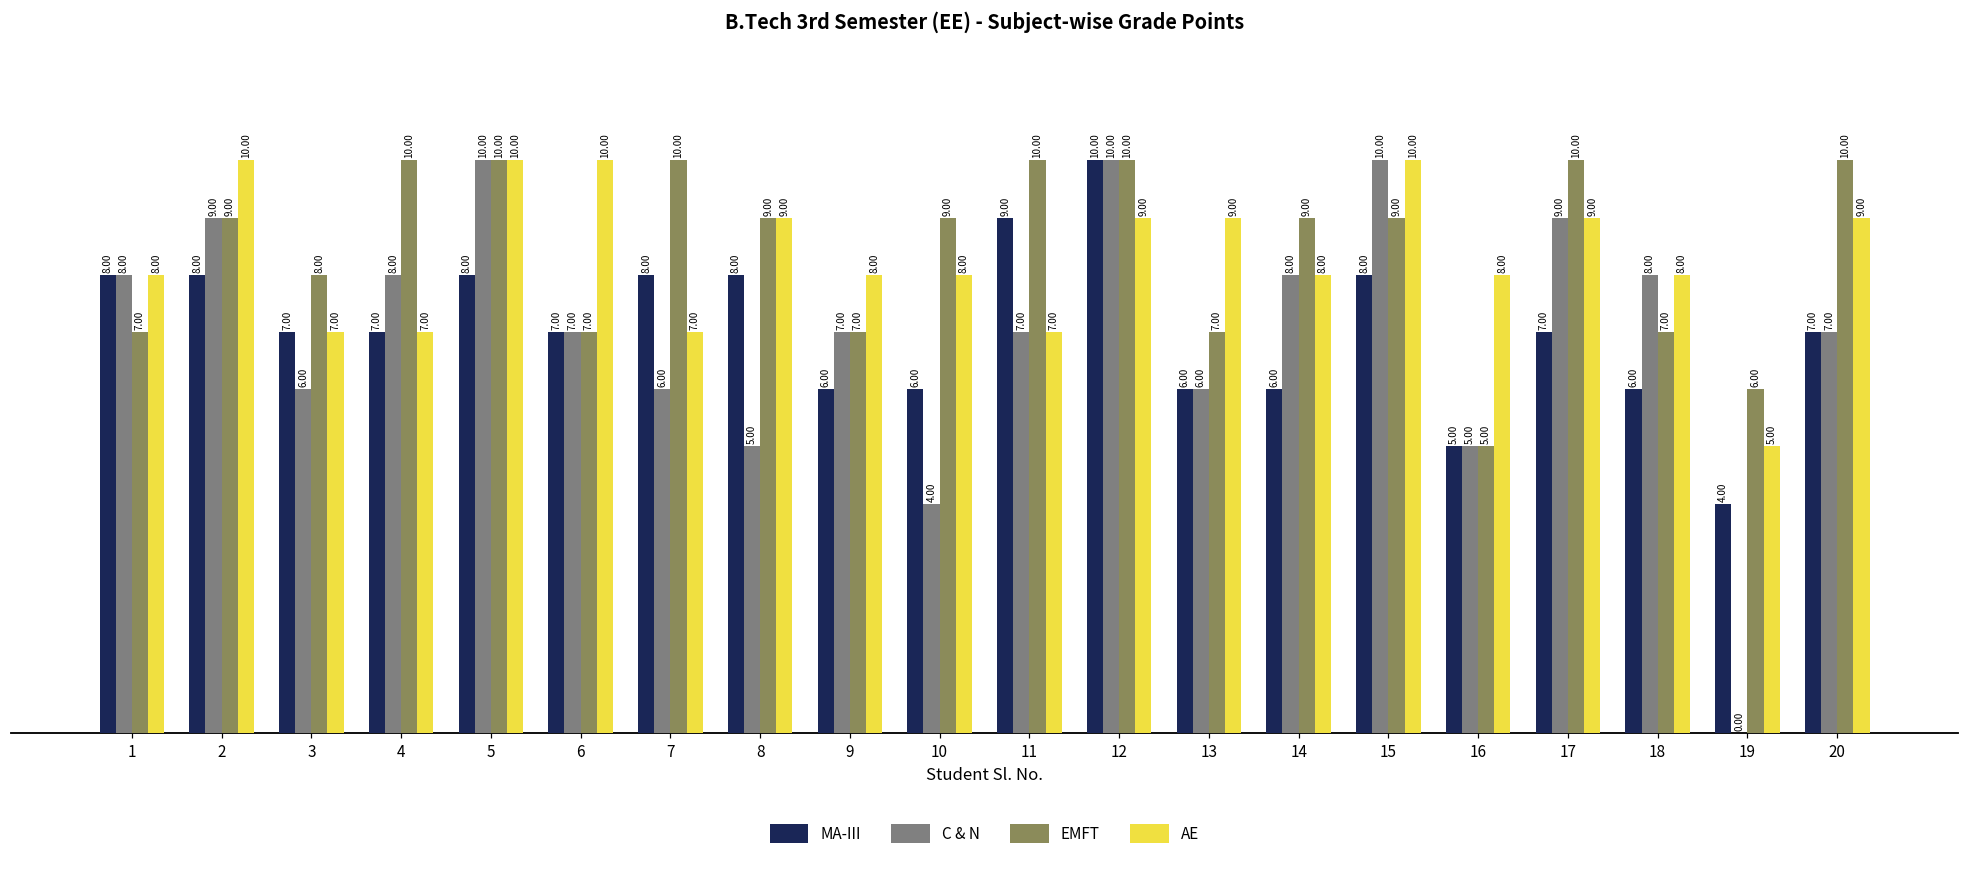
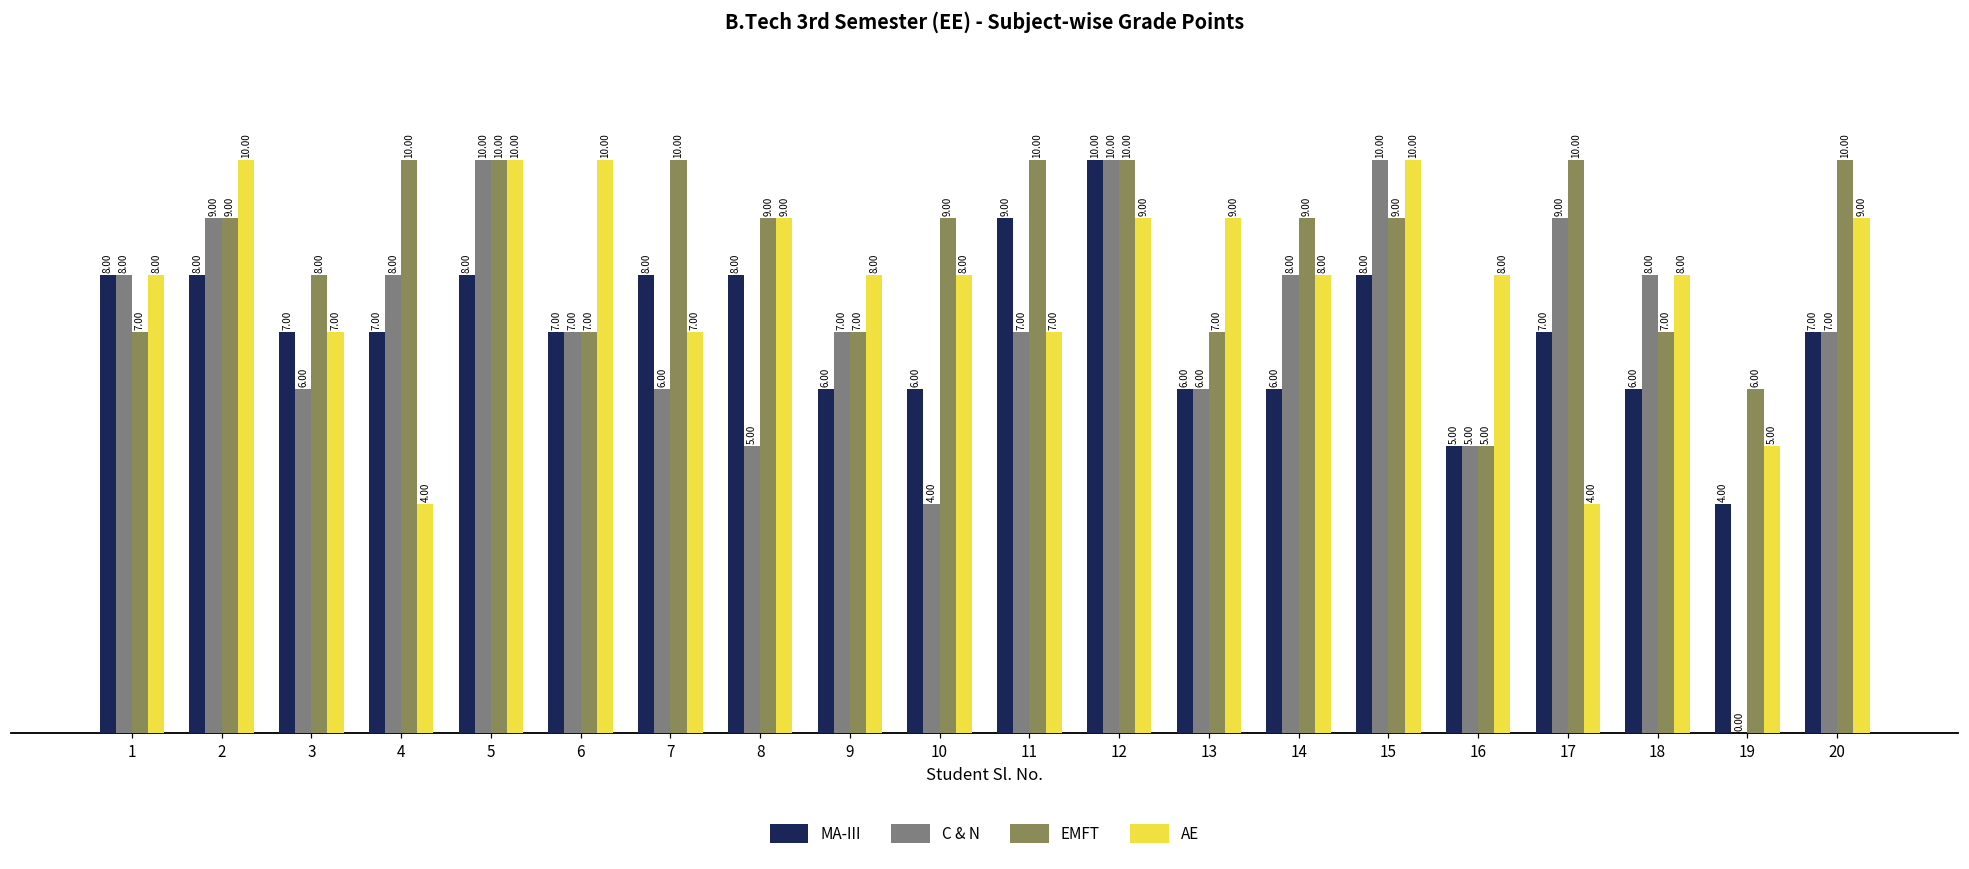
  {
    "MA-III": {
      "1": 8.00,
      "2": 8.00,
      "3": 7.00,
      "4": 7.00,
      "5": 8.00,
      "6": 7.00,
      "7": 8.00,
      "8": 8.00,
      "9": 6.00,
      "10": 6.00,
      "11": 9.00,
      "12": 10.00,
      "13": 6.00,
      "14": 6.00,
      "15": 8.00,
      "16": 5.00,
      "17": 7.00,
      "18": 6.00,
      "19": 4.00,
      "20": 7.00
    },
    "AE": {
      "1": 8.00,
      "2": 10.00,
      "3": 7.00,
-     "4": 7.00,
+     "4": 4.00,
      "5": 10.00,
      "6": 10.00,
      "7": 7.00,
      "8": 9.00,
      "9": 8.00,
      "10": 8.00,
      "11": 7.00,
      "12": 9.00,
      "13": 9.00,
      "14": 8.00,
      "15": 10.00,
      "16": 8.00,
-     "17": 9.00,
+     "17": 4.00,
      "18": 8.00,
      "19": 5.00,
      "20": 9.00
    }
  }
